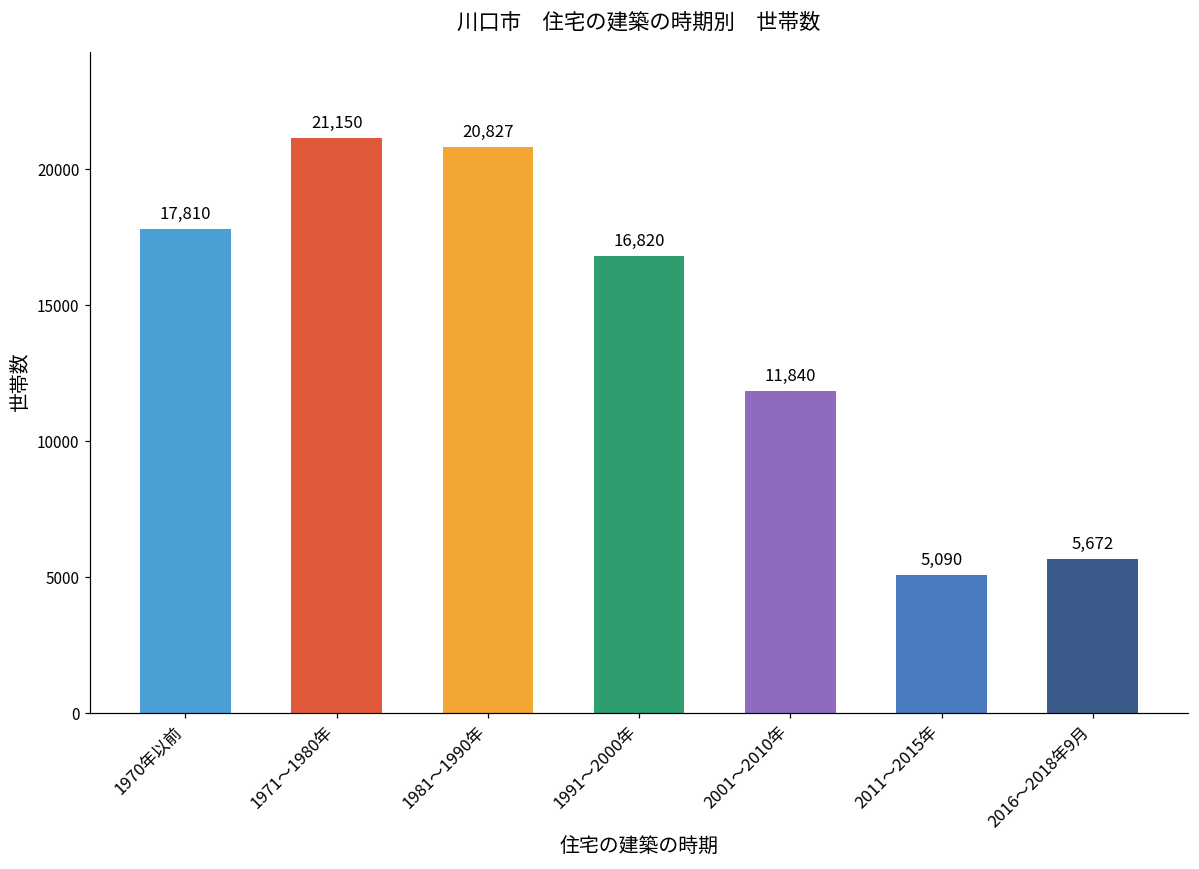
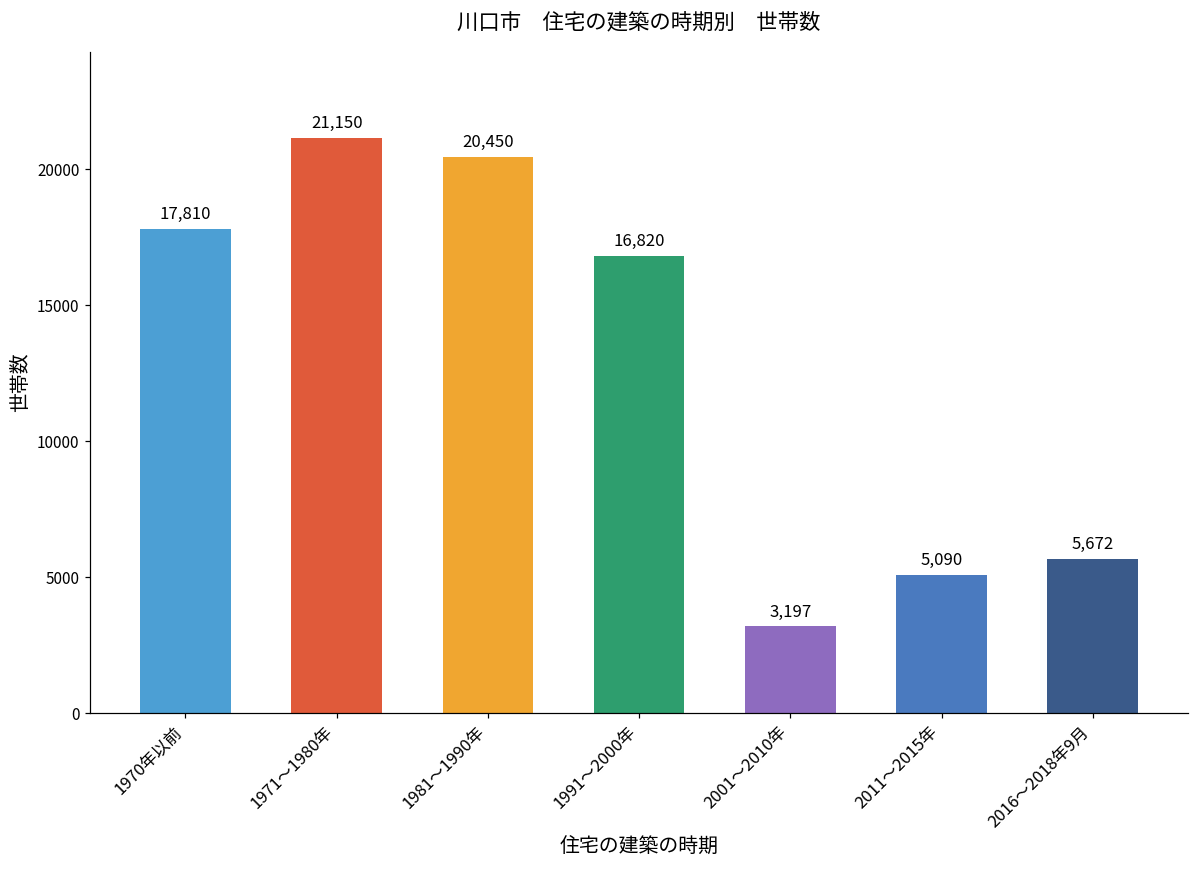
  {
    "1970年以前": "17,810",
    "1971～1980年": "21,150",
-   "1981～1990年": "20,827",
+   "1981～1990年": "20,450",
    "1991～2000年": "16,820",
-   "2001～2010年": "11,840",
+   "2001～2010年": "3,197",
    "2011～2015年": "5,090",
    "2016～2018年9月": "5,672"
  }
